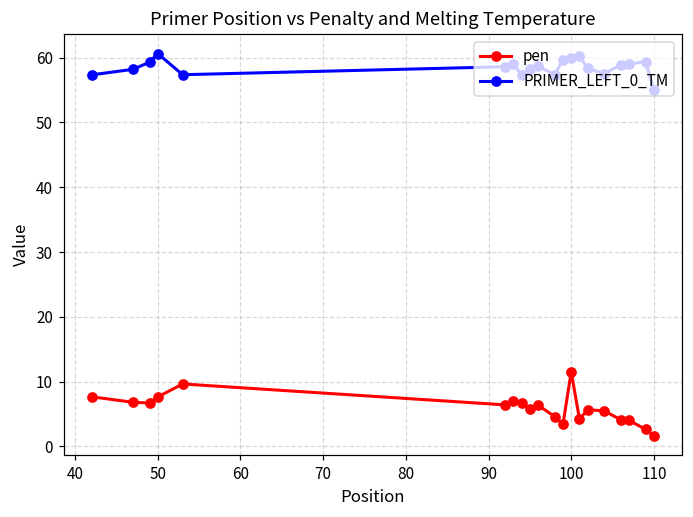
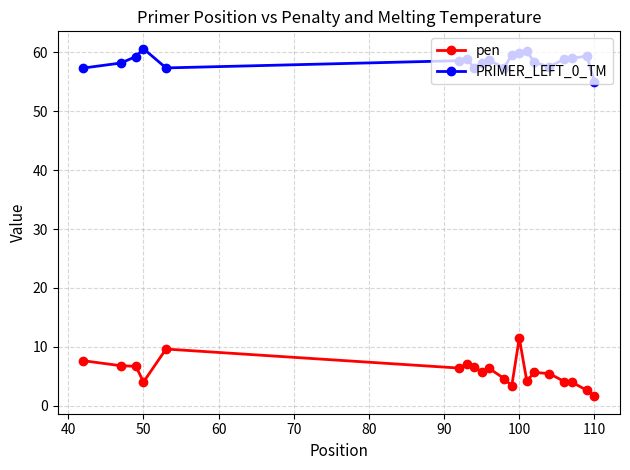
  {
    "pen": {
-     "50": 8,
+     "50": 4,
      "100": 12,
      "110": 2
    },
    "PRIMER_LEFT_0_TM": {
      "50": 61
    }
  }
